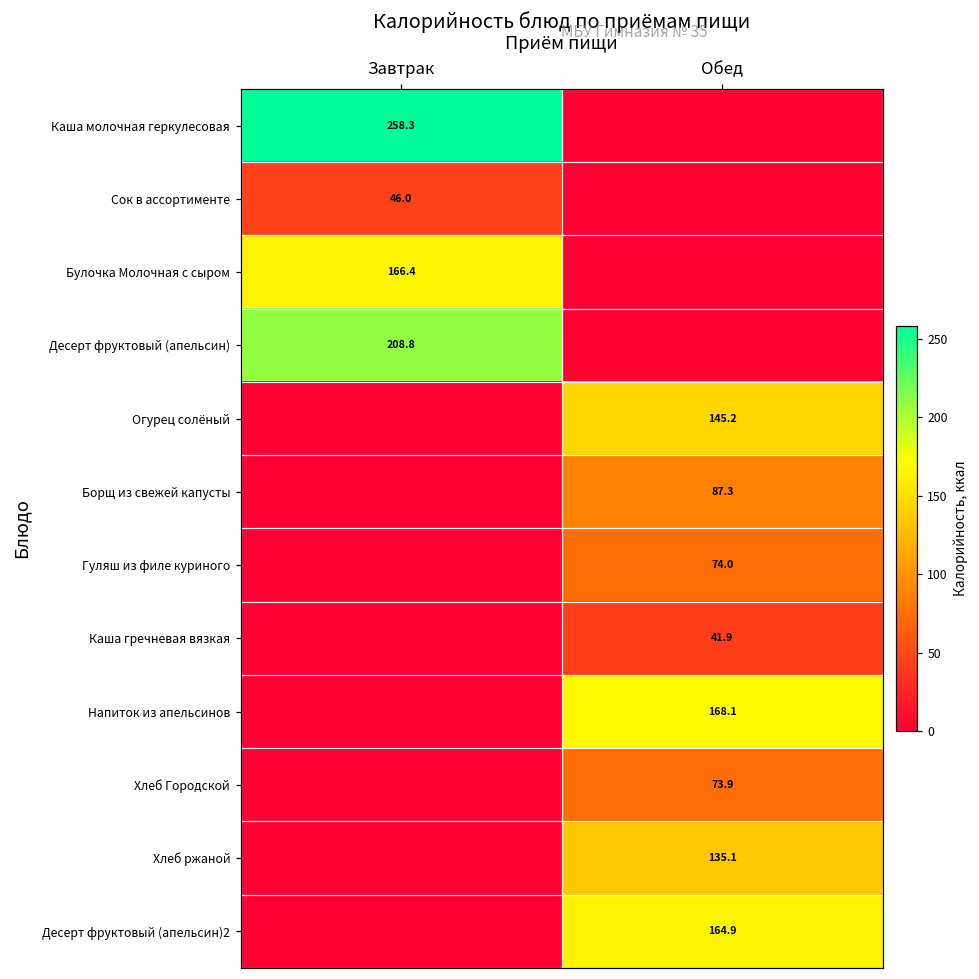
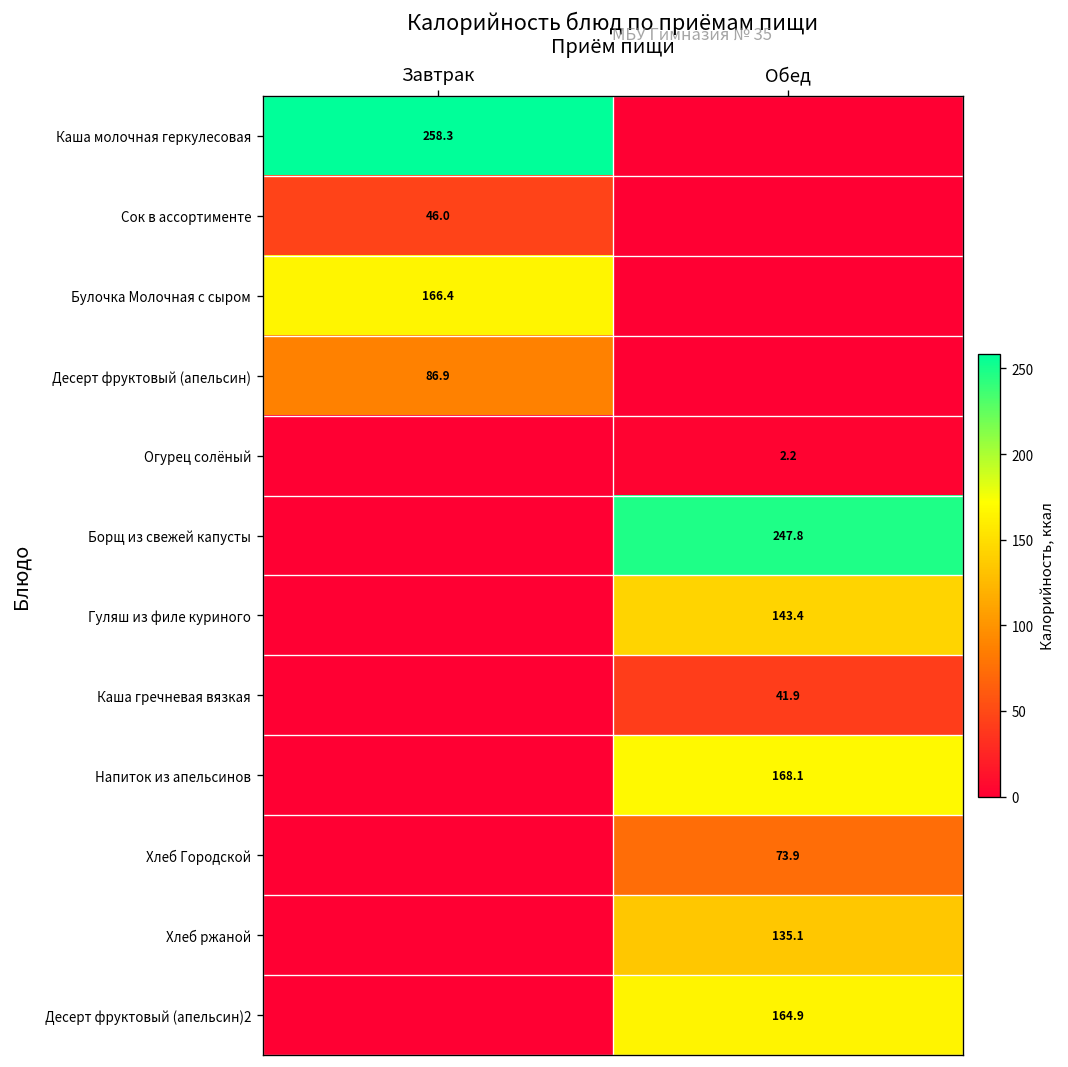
  {
    "Каша молочная геркулесовая": {
      "Завтрак": 258.3
    },
    "Сок в ассортименте": {
      "Завтрак": 46.0
    },
    "Булочка Молочная с сыром": {
      "Завтрак": 166.4
    },
    "Десерт фруктовый (апельсин)": {
-     "Завтрак": 208.8
+     "Завтрак": 86.9
    },
    "Огурец солёный": {
-     "Обед": 145.2
+     "Обед": 2.2
    },
    "Борщ из свежей капусты": {
-     "Обед": 87.3
+     "Обед": 247.8
    },
    "Гуляш из филе куриного": {
-     "Обед": 74.0
+     "Обед": 143.4
    },
    "Каша гречневая вязкая": {
      "Обед": 41.9
    },
    "Напиток из апельсинов": {
      "Обед": 168.1
    },
    "Хлеб Городской": {
      "Обед": 73.9
    },
    "Хлеб ржаной": {
      "Обед": 135.1
    },
    "Десерт фруктовый (апельсин)2": {
      "Обед": 164.9
    }
  }
